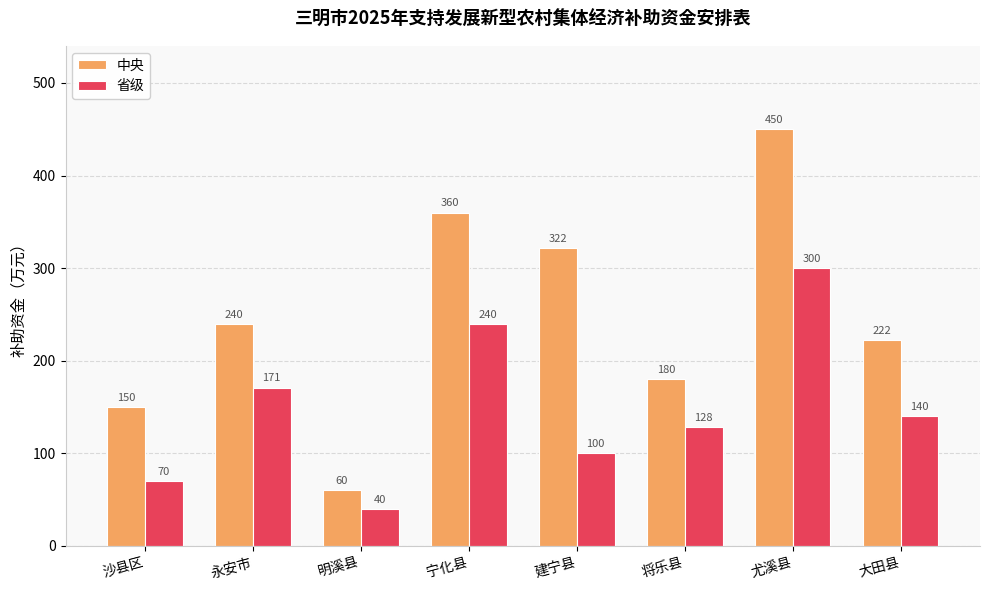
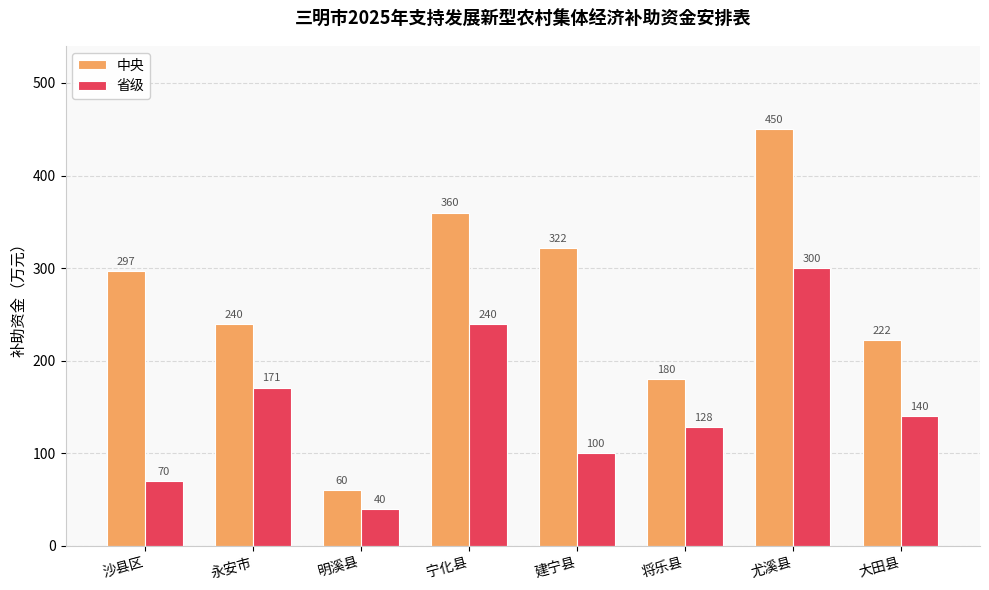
  {
    "中央": {
-     "沙县区": 150,
+     "沙县区": 297,
      "永安市": 240,
      "明溪县": 60,
      "宁化县": 360,
      "建宁县": 322,
      "将乐县": 180,
      "尤溪县": 450,
      "大田县": 222
    },
    "省级": {
      "沙县区": 70,
      "永安市": 171,
      "明溪县": 40,
      "宁化县": 240,
      "建宁县": 100,
      "将乐县": 128,
      "尤溪县": 300,
      "大田县": 140
    }
  }
